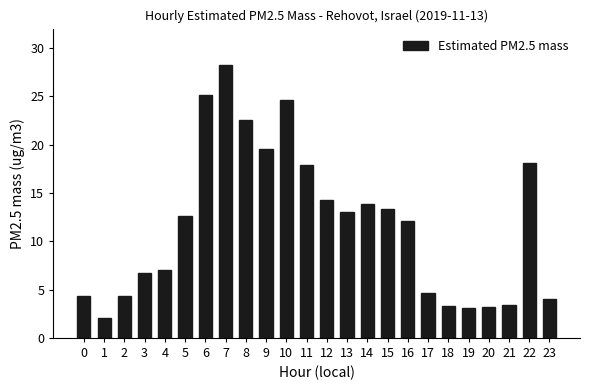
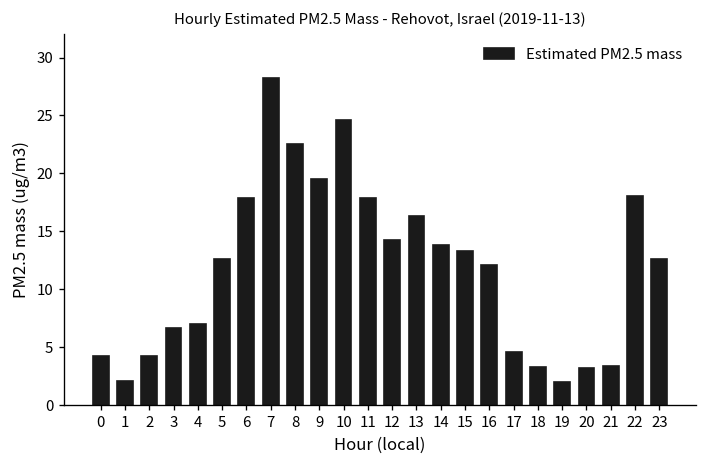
  {
    "0": 4,
    "1": 2,
    "2": 4,
    "3": 7,
    "4": 7,
    "5": 13,
-   "6": 25,
+   "6": 18,
    "7": 28,
    "8": 23,
    "9": 20,
    "10": 25,
    "11": 18,
    "12": 14,
-   "13": 13,
+   "13": 16,
    "14": 14,
    "15": 13,
    "16": 12,
    "17": 5,
    "18": 3,
-   "19": 3,
+   "19": 2,
    "20": 3,
    "21": 3,
    "22": 18,
-   "23": 4
+   "23": 13
  }
